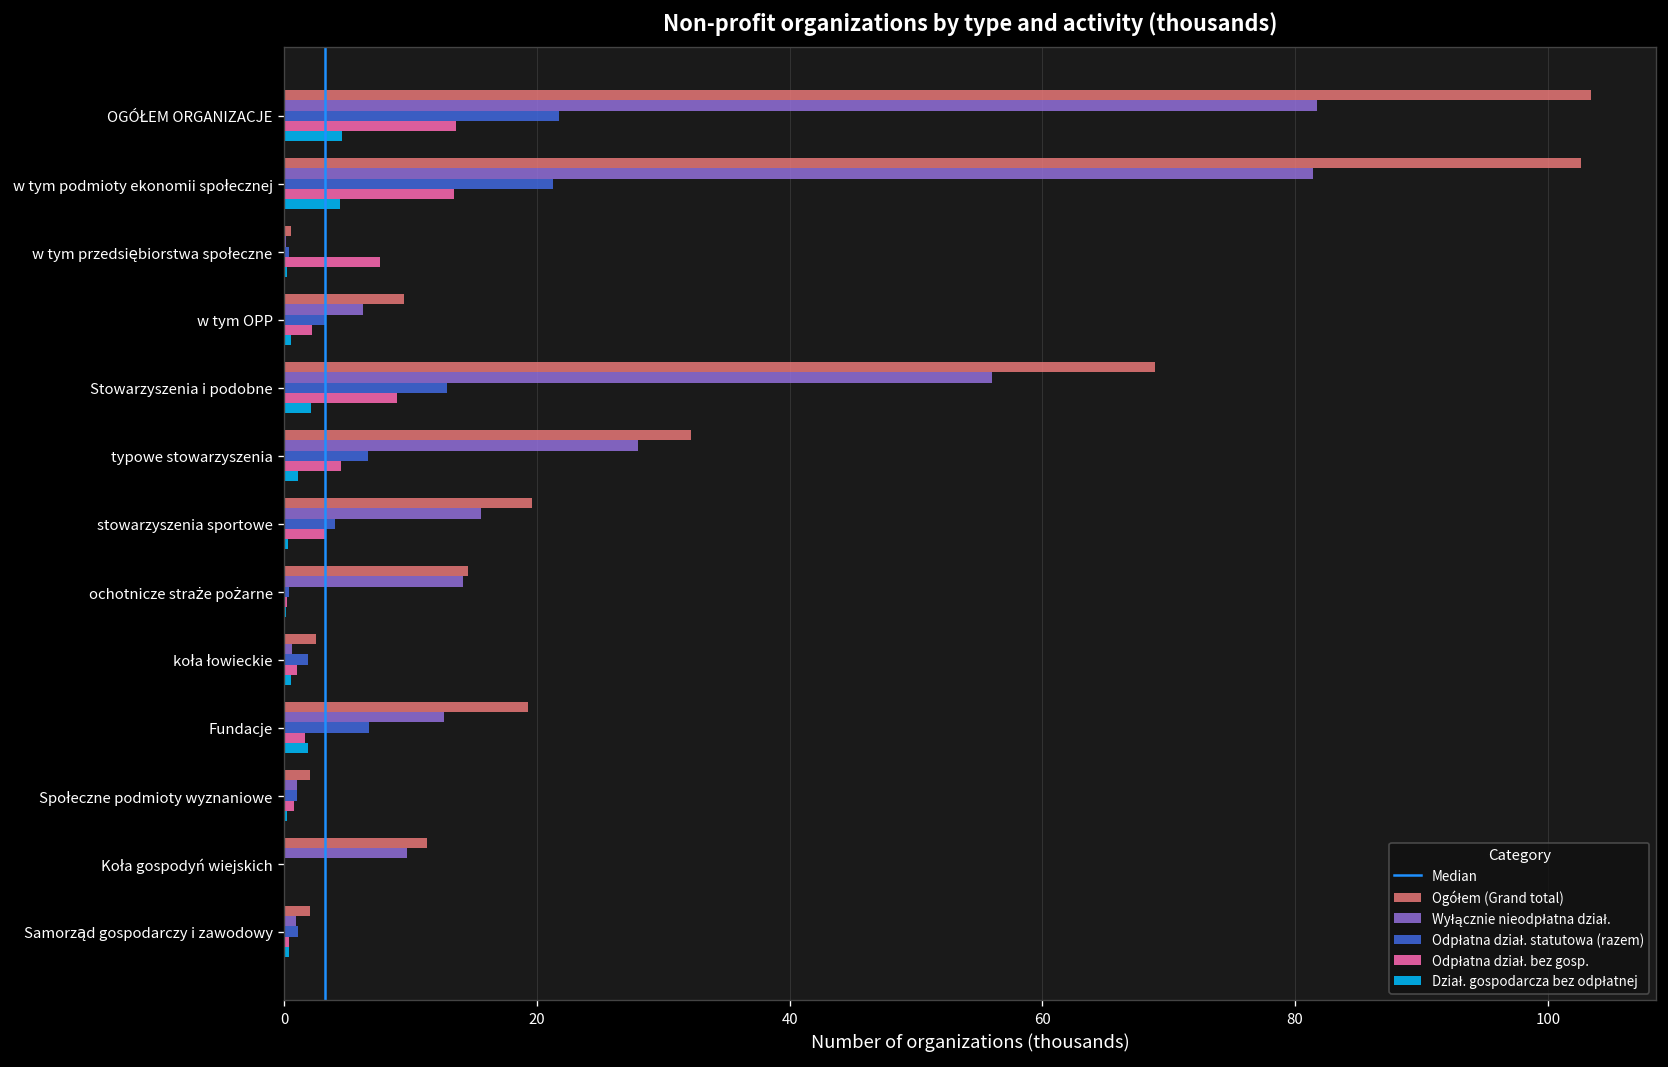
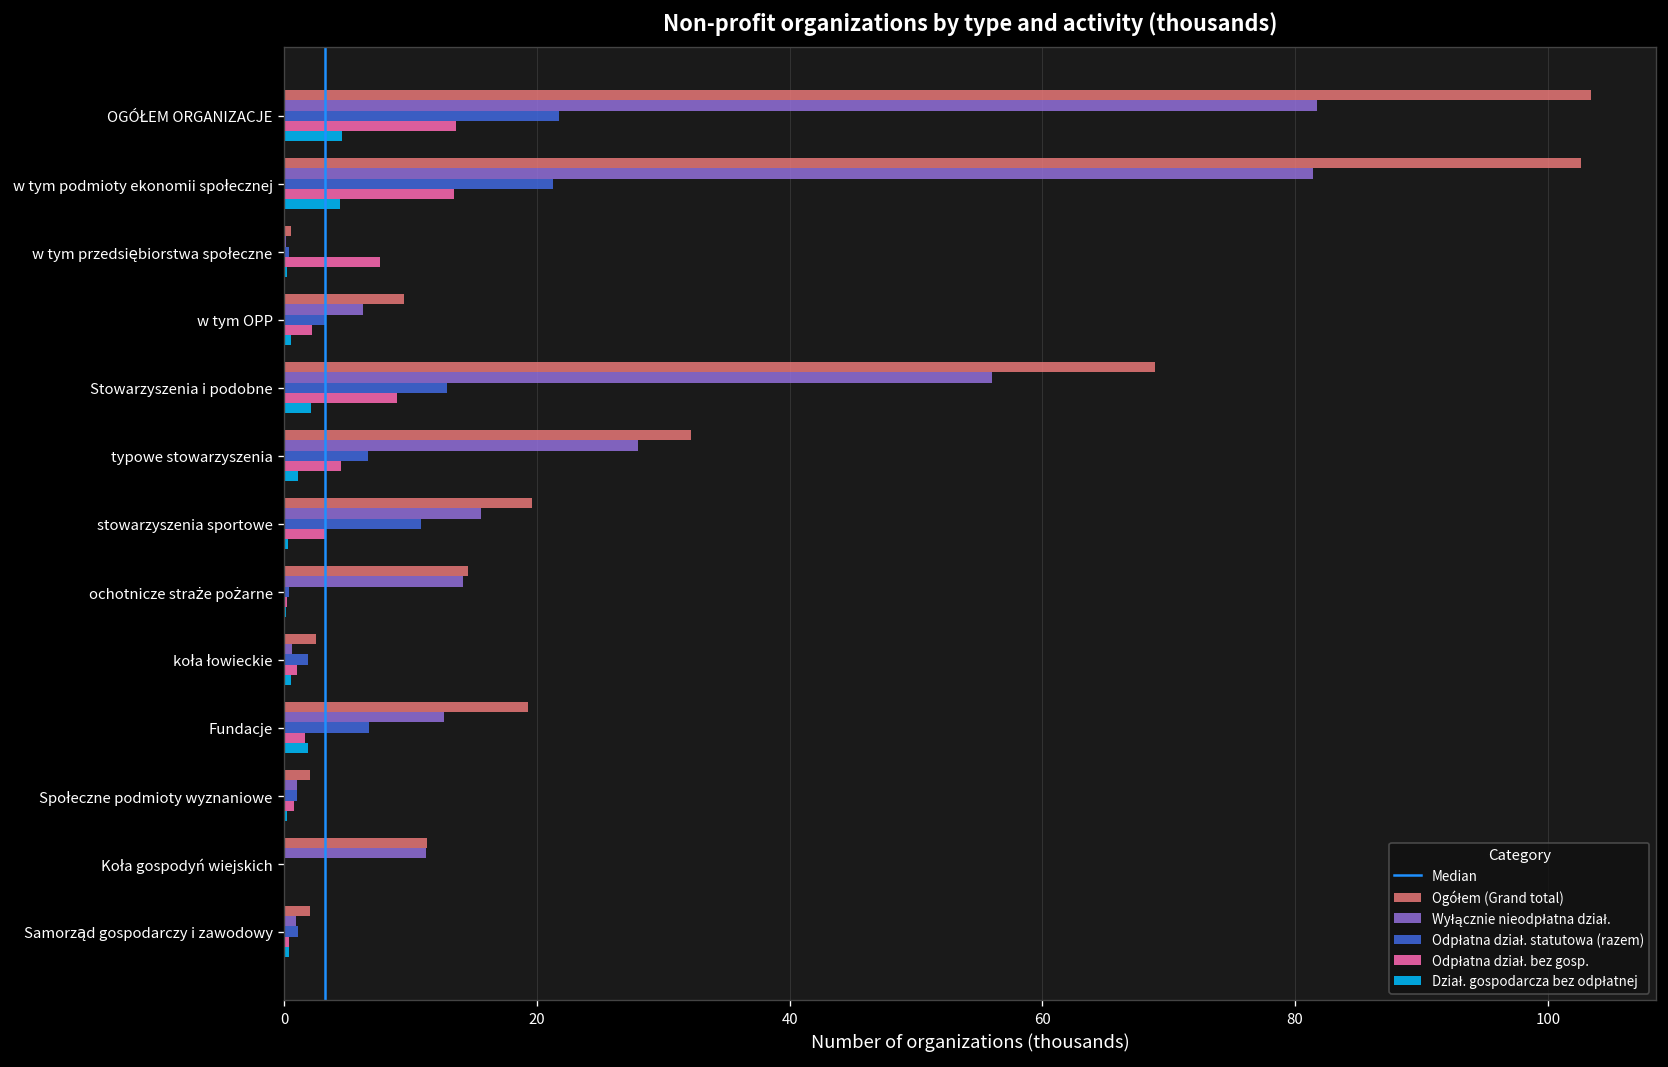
  {
    "Ogółem (Grand total)": {
      "OGÓŁEM ORGANIZACJE": 103.4,
      "w tym podmioty ekonomii społecznej": 102.6,
      "w tym przedsiębiorstwa społeczne": 0.5,
      "w tym OPP": 9.5,
      "Stowarzyszenia i podobne": 68.9,
      "typowe stowarzyszenia": 32.2,
      "stowarzyszenia sportowe": 19.6,
      "ochotnicze straże pożarne": 14.5,
      "koła łowieckie": 2.5,
      "Fundacje": 19.3,
      "Społeczne podmioty wyznaniowe": 2.0,
      "Koła gospodyń wiejskich": 11.3,
      "Samorząd gospodarczy i zawodowy": 2.0
    },
    "Wyłącznie nieodpłatna dział.": {
      "OGÓŁEM ORGANIZACJE": 81.7,
      "w tym podmioty ekonomii społecznej": 81.4,
      "w tym OPP": 6.2,
      "Stowarzyszenia i podobne": 56.0,
      "typowe stowarzyszenia": 28.0,
      "stowarzyszenia sportowe": 15.6,
      "ochotnicze straże pożarne": 14.1,
      "koła łowieckie": 0.6,
      "Fundacje": 12.6,
      "Społeczne podmioty wyznaniowe": 1.0,
-     "Koła gospodyń wiejskich": 9.7,
+     "Koła gospodyń wiejskich": 11.2,
      "Samorząd gospodarczy i zawodowy": 0.9
    },
    "Odpłatna dział. statutowa (razem)": {
      "OGÓŁEM ORGANIZACJE": 21.7,
      "w tym podmioty ekonomii społecznej": 21.3,
      "w tym przedsiębiorstwa społeczne": 0.4,
      "w tym OPP": 3.3,
      "Stowarzyszenia i podobne": 12.9,
      "typowe stowarzyszenia": 6.6,
-     "stowarzyszenia sportowe": 4.0,
+     "stowarzyszenia sportowe": 10.8,
      "ochotnicze straże pożarne": 0.4,
      "koła łowieckie": 1.9,
      "Fundacje": 6.7,
      "Społeczne podmioty wyznaniowe": 1.0,
      "Koła gospodyń wiejskich": 0.0,
      "Samorząd gospodarczy i zawodowy": 1.1
    },
    "Odpłatna dział. bez gosp.": {
      "OGÓŁEM ORGANIZACJE": 13.6,
      "w tym podmioty ekonomii społecznej": 13.4,
      "w tym przedsiębiorstwa społeczne": 7.6,
      "w tym OPP": 2.2,
      "Stowarzyszenia i podobne": 8.9,
      "typowe stowarzyszenia": 4.5,
      "stowarzyszenia sportowe": 3.2,
      "koła łowieckie": 1.0,
      "Fundacje": 1.6,
      "Społeczne podmioty wyznaniowe": 0.8,
      "Koła gospodyń wiejskich": 0.0,
      "Samorząd gospodarczy i zawodowy": 0.4
    },
    "Dział. gospodarcza bez odpłatnej": {
      "OGÓŁEM ORGANIZACJE": 4.6,
      "w tym podmioty ekonomii społecznej": 4.4,
      "w tym OPP": 0.5,
      "Stowarzyszenia i podobne": 2.1,
      "typowe stowarzyszenia": 1.1,
      "stowarzyszenia sportowe": 0.3,
      "koła łowieckie": 0.5,
      "Fundacje": 1.9,
      "Koła gospodyń wiejskich": 0.0,
      "Samorząd gospodarczy i zawodowy": 0.4
    }
  }
